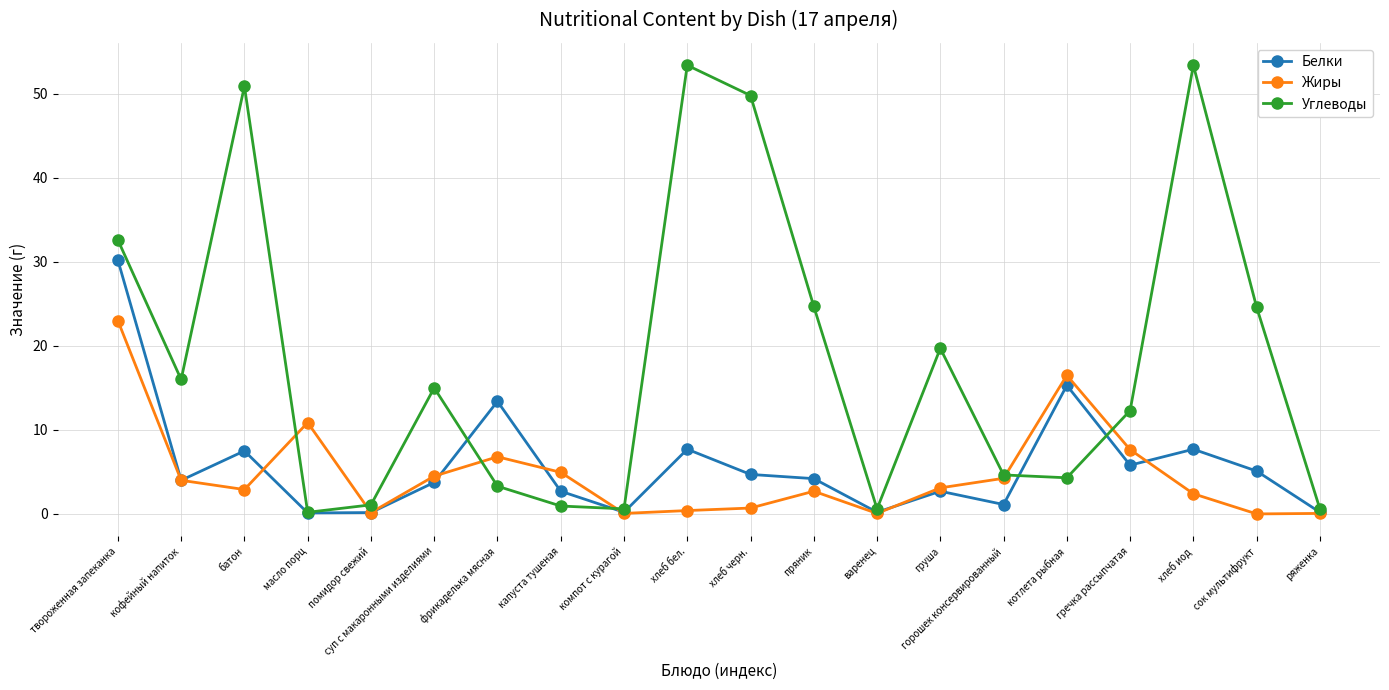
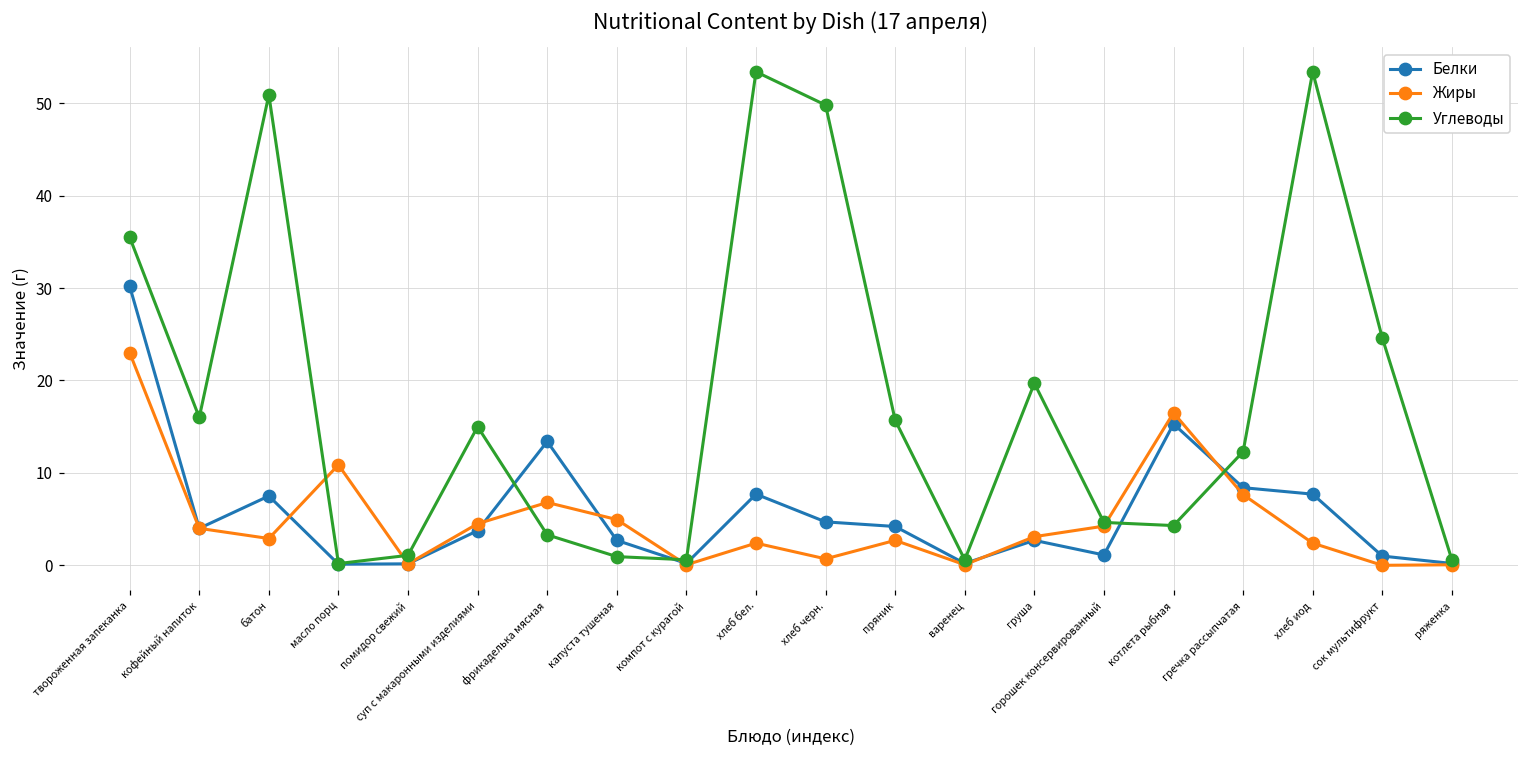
  {
    "Белки": {
      "твороженная запеканка": 30,
      "батон": 8,
      "суп с макаронными изделиями": 4,
      "фрикаделька мясная": 13,
      "капуста тушеная": 3,
      "хлеб бел.": 8,
      "хлеб черн.": 5,
      "пряник": 4,
      "груша": 3,
      "горошек консервированный": 1,
      "котлета рыбная": 15,
-     "гречка рассыпчатая": 6,
+     "гречка рассыпчатая": 8,
      "хлеб иод": 8,
-     "сок мультифрукт": 5
+     "сок мультифрукт": 1
    },
    "Жиры": {
      "твороженная запеканка": 23,
      "батон": 3,
      "масло порц": 11,
      "суп с макаронными изделиями": 5,
      "фрикаделька мясная": 7,
      "капуста тушеная": 5,
-     "хлеб бел.": 0,
+     "хлеб бел.": 2,
      "хлеб черн.": 1,
      "пряник": 3,
      "груша": 3,
      "горошек консервированный": 4,
      "котлета рыбная": 17,
      "гречка рассыпчатая": 8,
      "хлеб иод": 2,
      "сок мультифрукт": 0
    },
    "Углеводы": {
-     "твороженная запеканка": 33,
+     "твороженная запеканка": 36,
      "кофейный напиток": 16,
      "батон": 51,
      "помидор свежий": 1,
      "суп с макаронными изделиями": 15,
      "фрикаделька мясная": 3,
      "капуста тушеная": 1,
      "компот с курагой": 1,
      "хлеб бел.": 53,
      "хлеб черн.": 50,
-     "пряник": 25,
+     "пряник": 16,
      "варенец": 1,
      "груша": 20,
      "горошек консервированный": 5,
      "котлета рыбная": 4,
      "гречка рассыпчатая": 12,
      "хлеб иод": 53,
      "сок мультифрукт": 25,
      "ряженка": 1
    }
  }
